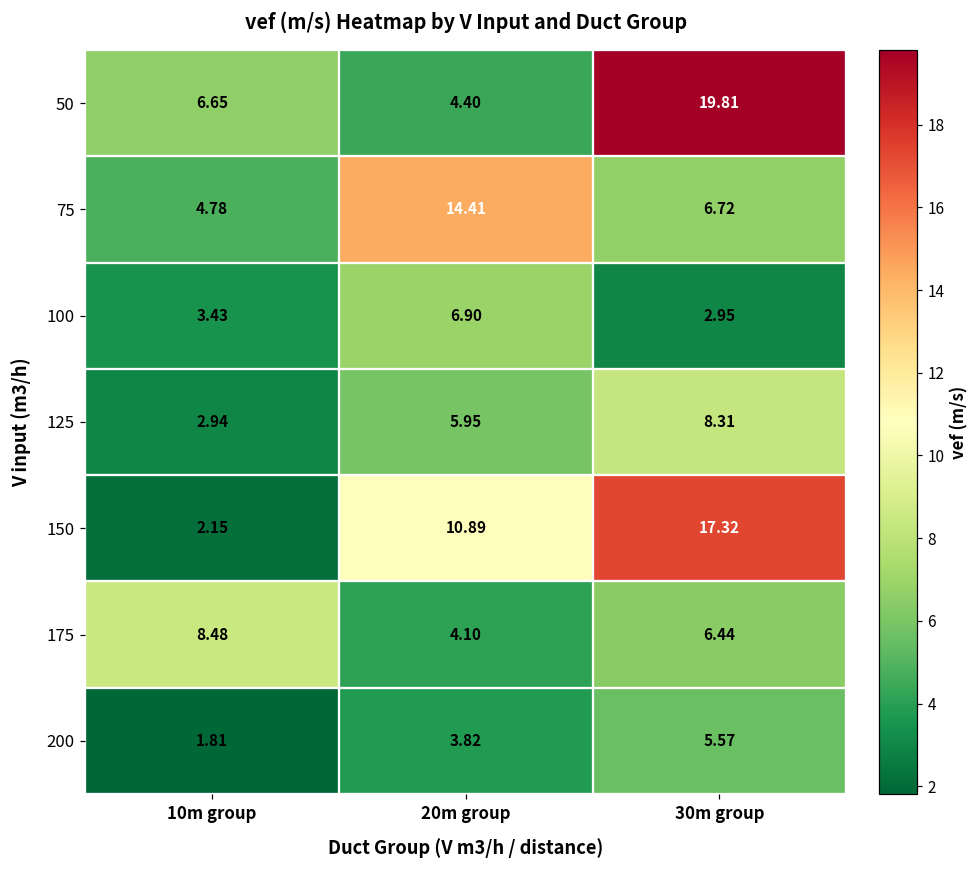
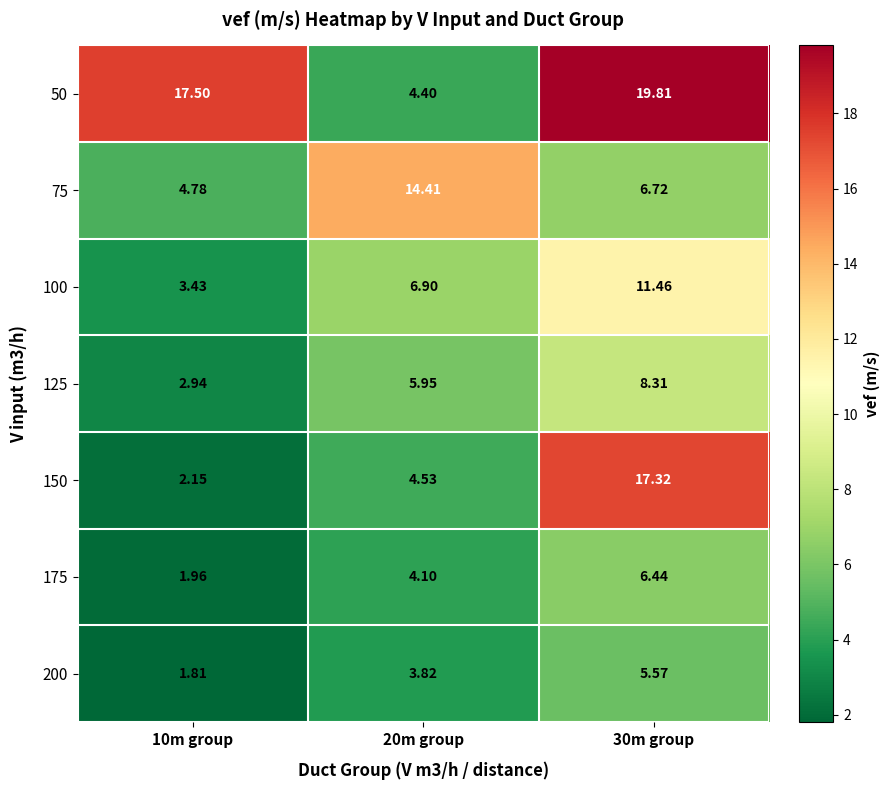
  {
    "50": {
-     "10m group": 6.65,
+     "10m group": 17.50,
      "20m group": 4.40,
      "30m group": 19.81
    },
    "75": {
      "10m group": 4.78,
      "20m group": 14.41,
      "30m group": 6.72
    },
    "100": {
      "10m group": 3.43,
      "20m group": 6.90,
-     "30m group": 2.95
+     "30m group": 11.46
    },
    "125": {
      "10m group": 2.94,
      "20m group": 5.95,
      "30m group": 8.31
    },
    "150": {
      "10m group": 2.15,
-     "20m group": 10.89,
+     "20m group": 4.53,
      "30m group": 17.32
    },
    "175": {
-     "10m group": 8.48,
+     "10m group": 1.96,
      "20m group": 4.10,
      "30m group": 6.44
    },
    "200": {
      "10m group": 1.81,
      "20m group": 3.82,
      "30m group": 5.57
    }
  }
